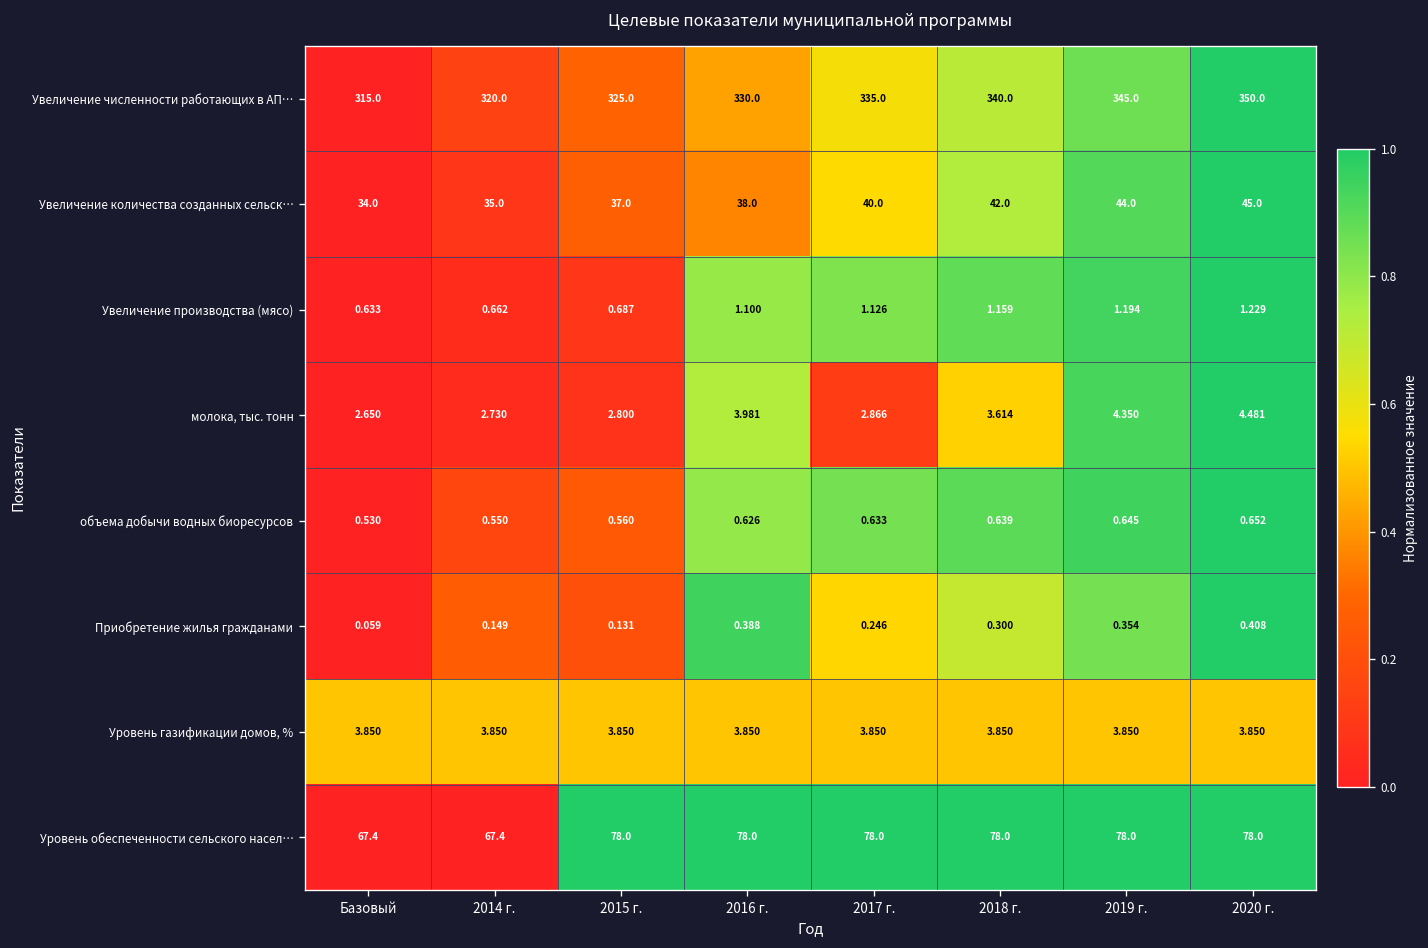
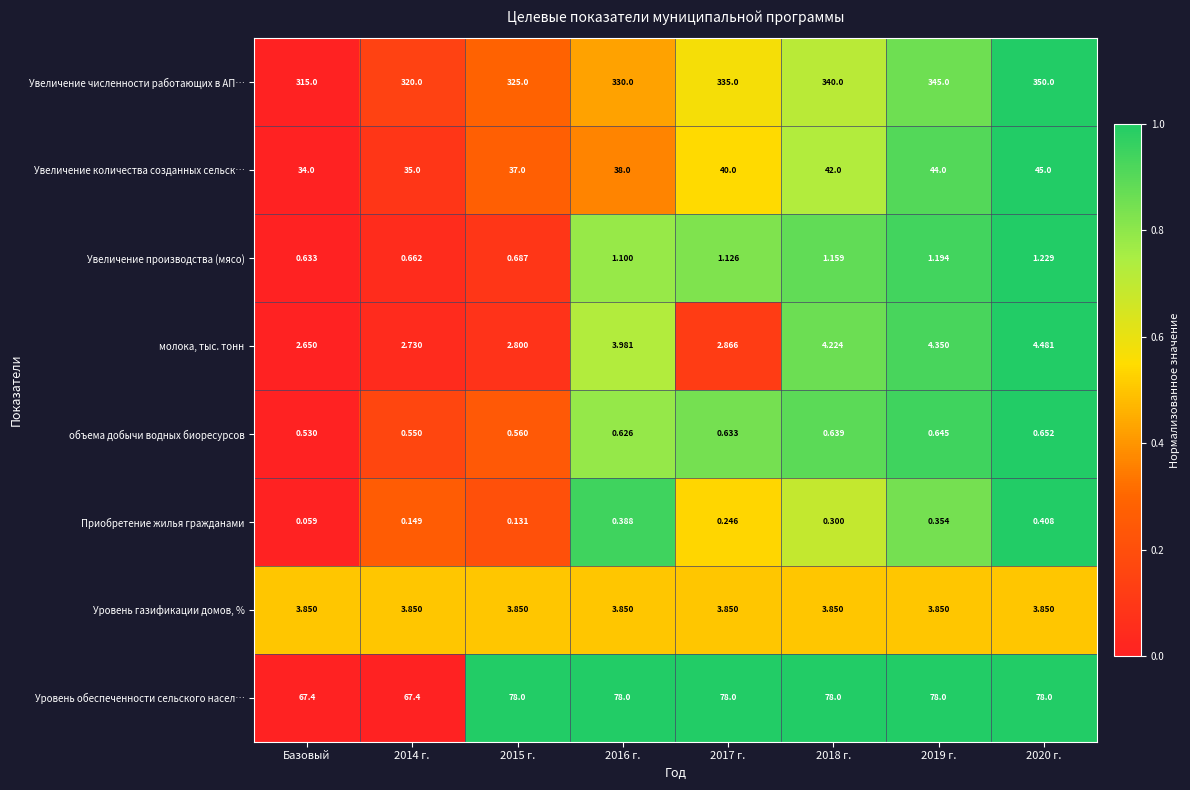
  {
    "Увеличение численности работающих в АП…": {
      "Базовый": 315.0,
      "2014 г.": 320.0,
      "2015 г.": 325.0,
      "2016 г.": 330.0,
      "2017 г.": 335.0,
      "2018 г.": 340.0,
      "2019 г.": 345.0,
      "2020 г.": 350.0
    },
    "Увеличение количества созданных сельск…": {
      "Базовый": 34.0,
      "2014 г.": 35.0,
      "2015 г.": 37.0,
      "2016 г.": 38.0,
      "2017 г.": 40.0,
      "2018 г.": 42.0,
      "2019 г.": 44.0,
      "2020 г.": 45.0
    },
    "Увеличение производства (мясо)": {
      "Базовый": 0.633,
      "2014 г.": 0.662,
      "2015 г.": 0.687,
      "2016 г.": 1.100,
      "2017 г.": 1.126,
      "2018 г.": 1.159,
      "2019 г.": 1.194,
      "2020 г.": 1.229
    },
    "молока, тыс. тонн": {
      "Базовый": 2.650,
      "2014 г.": 2.730,
      "2015 г.": 2.800,
      "2016 г.": 3.981,
      "2017 г.": 2.866,
-     "2018 г.": 3.614,
+     "2018 г.": 4.224,
      "2019 г.": 4.350,
      "2020 г.": 4.481
    },
    "объема добычи водных биоресурсов": {
      "Базовый": 0.530,
      "2014 г.": 0.550,
      "2015 г.": 0.560,
      "2016 г.": 0.626,
      "2017 г.": 0.633,
      "2018 г.": 0.639,
      "2019 г.": 0.645,
      "2020 г.": 0.652
    },
    "Приобретение жилья гражданами": {
      "Базовый": 0.059,
      "2014 г.": 0.149,
      "2015 г.": 0.131,
      "2016 г.": 0.388,
      "2017 г.": 0.246,
      "2018 г.": 0.300,
      "2019 г.": 0.354,
      "2020 г.": 0.408
    },
    "Уровень газификации домов, %": {
      "Базовый": 3.850,
      "2014 г.": 3.850,
      "2015 г.": 3.850,
      "2016 г.": 3.850,
      "2017 г.": 3.850,
      "2018 г.": 3.850,
      "2019 г.": 3.850,
      "2020 г.": 3.850
    },
    "Уровень обеспеченности сельского насел…": {
      "Базовый": 67.4,
      "2014 г.": 67.4,
      "2015 г.": 78.0,
      "2016 г.": 78.0,
      "2017 г.": 78.0,
      "2018 г.": 78.0,
      "2019 г.": 78.0,
      "2020 г.": 78.0
    }
  }
